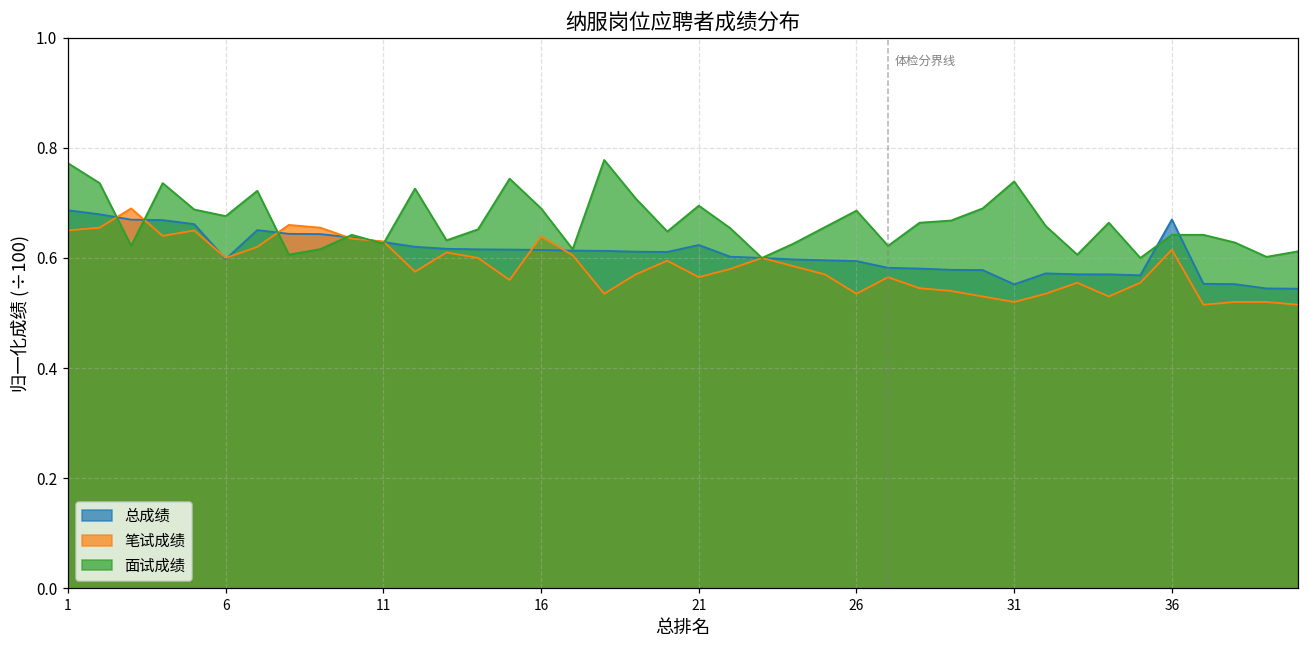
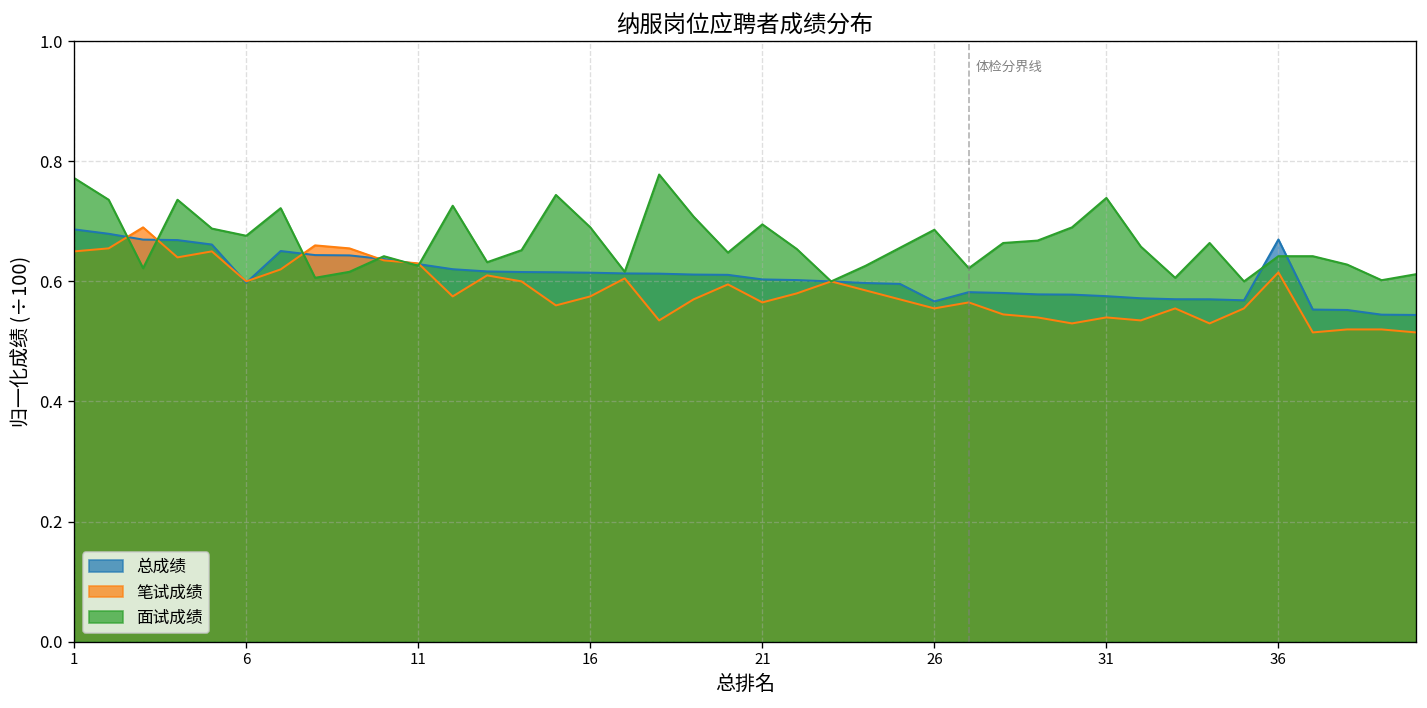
  {
    "总成绩": {
      "1": 0.69,
      "16": 0.61,
-     "21": 0.62,
-     "26": 0.59,
-     "31": 0.55,
+     "21": 0.60,
+     "26": 0.57,
+     "31": 0.58,
      "36": 0.67
    },
    "笔试成绩": {
      "1": 0.65,
-     "16": 0.64,
+     "16": 0.58,
      "21": 0.57,
-     "26": 0.54,
-     "31": 0.52,
+     "26": 0.56,
+     "31": 0.54,
      "36": 0.62
    },
    "面试成绩": {
      "1": 0.77,
      "6": 0.68,
      "16": 0.69,
      "21": 0.70,
      "26": 0.69,
      "31": 0.74,
      "36": 0.64
    }
  }
